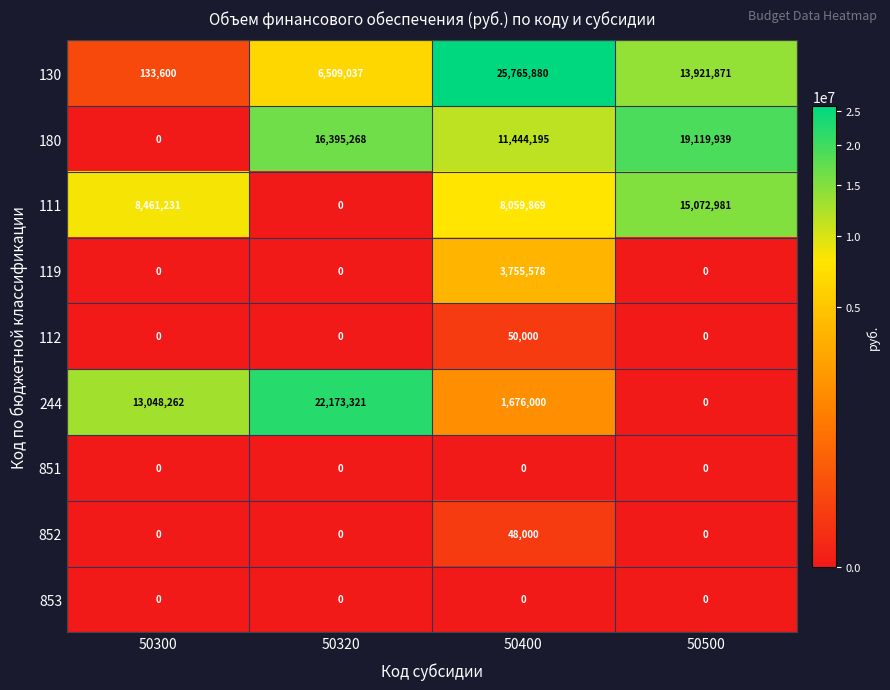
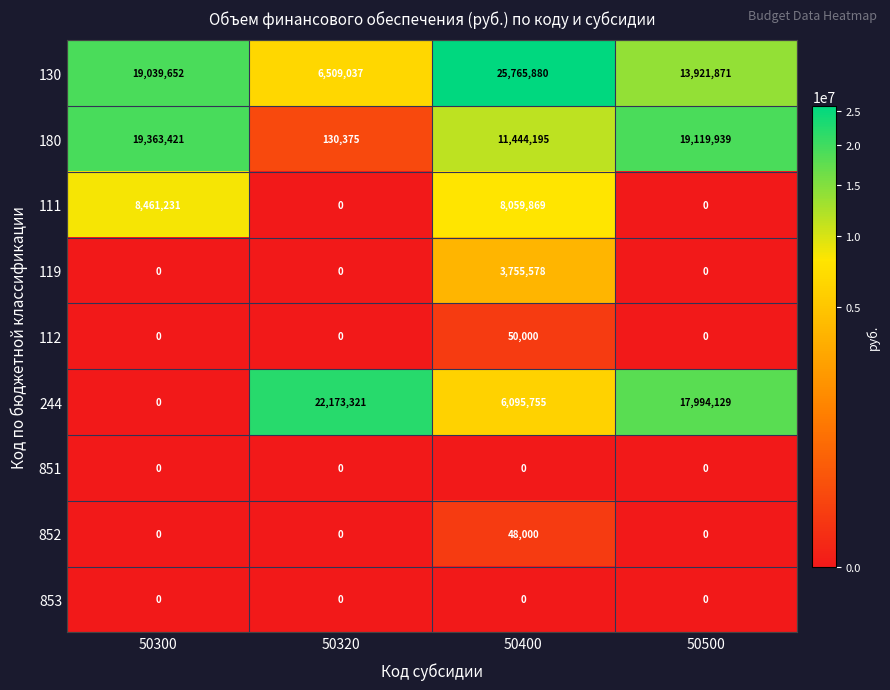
  {
    "130": {
-     "50300": "133,600",
+     "50300": "19,039,652",
      "50320": "6,509,037",
      "50400": "25,765,880",
      "50500": "13,921,871"
    },
    "180": {
-     "50300": "0",
-     "50320": "16,395,268",
+     "50300": "19,363,421",
+     "50320": "130,375",
      "50400": "11,444,195",
      "50500": "19,119,939"
    },
    "111": {
      "50300": "8,461,231",
      "50320": "0",
      "50400": "8,059,869",
-     "50500": "15,072,981"
+     "50500": "0"
    },
    "119": {
      "50300": "0",
      "50320": "0",
      "50400": "3,755,578",
      "50500": "0"
    },
    "112": {
      "50300": "0",
      "50320": "0",
      "50400": "50,000",
      "50500": "0"
    },
    "244": {
-     "50300": "13,048,262",
+     "50300": "0",
      "50320": "22,173,321",
-     "50400": "1,676,000",
-     "50500": "0"
+     "50400": "6,095,755",
+     "50500": "17,994,129"
    },
    "851": {
      "50300": "0",
      "50320": "0",
      "50400": "0",
      "50500": "0"
    },
    "852": {
      "50300": "0",
      "50320": "0",
      "50400": "48,000",
      "50500": "0"
    },
    "853": {
      "50300": "0",
      "50320": "0",
      "50400": "0",
      "50500": "0"
    }
  }
